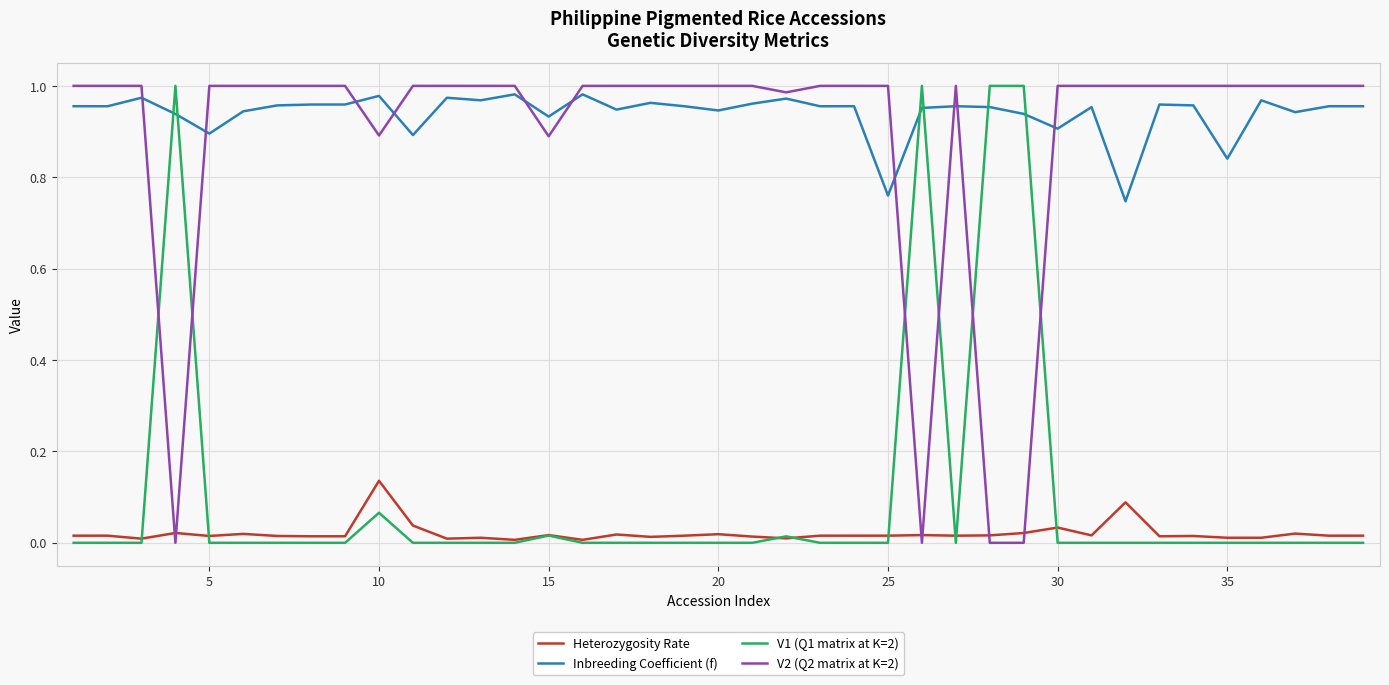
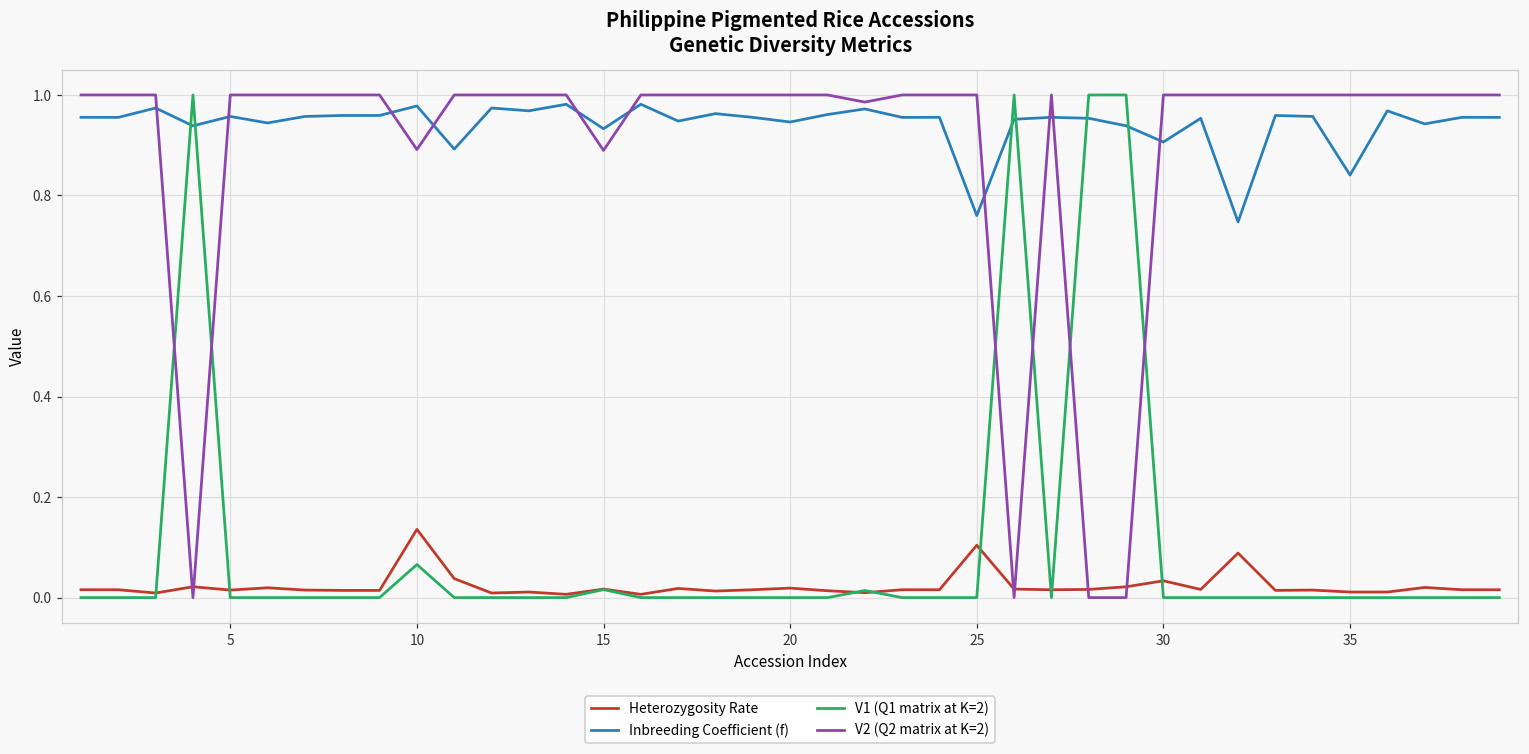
  {
    "Heterozygosity Rate": {
      "5": 0.01,
      "10": 0.14,
      "20": 0.02,
-     "25": 0.02,
+     "25": 0.10,
      "30": 0.03,
      "35": 0.01
    },
    "Inbreeding Coefficient (f)": {
-     "5": 0.90,
+     "5": 0.96,
      "10": 0.98,
      "15": 0.93,
      "20": 0.95,
      "25": 0.76,
      "30": 0.91,
      "35": 0.84
    },
    "V1 (Q1 matrix at K=2)": {
      "5": 0.00,
      "10": 0.07,
      "20": 0.00,
      "25": 0.00,
      "30": 0.00,
      "35": 0.00
    },
    "V2 (Q2 matrix at K=2)": {
      "5": 1.00,
      "10": 0.89,
      "15": 0.89,
      "20": 1.00,
      "25": 1.00,
      "30": 1.00,
      "35": 1.00
    }
  }
